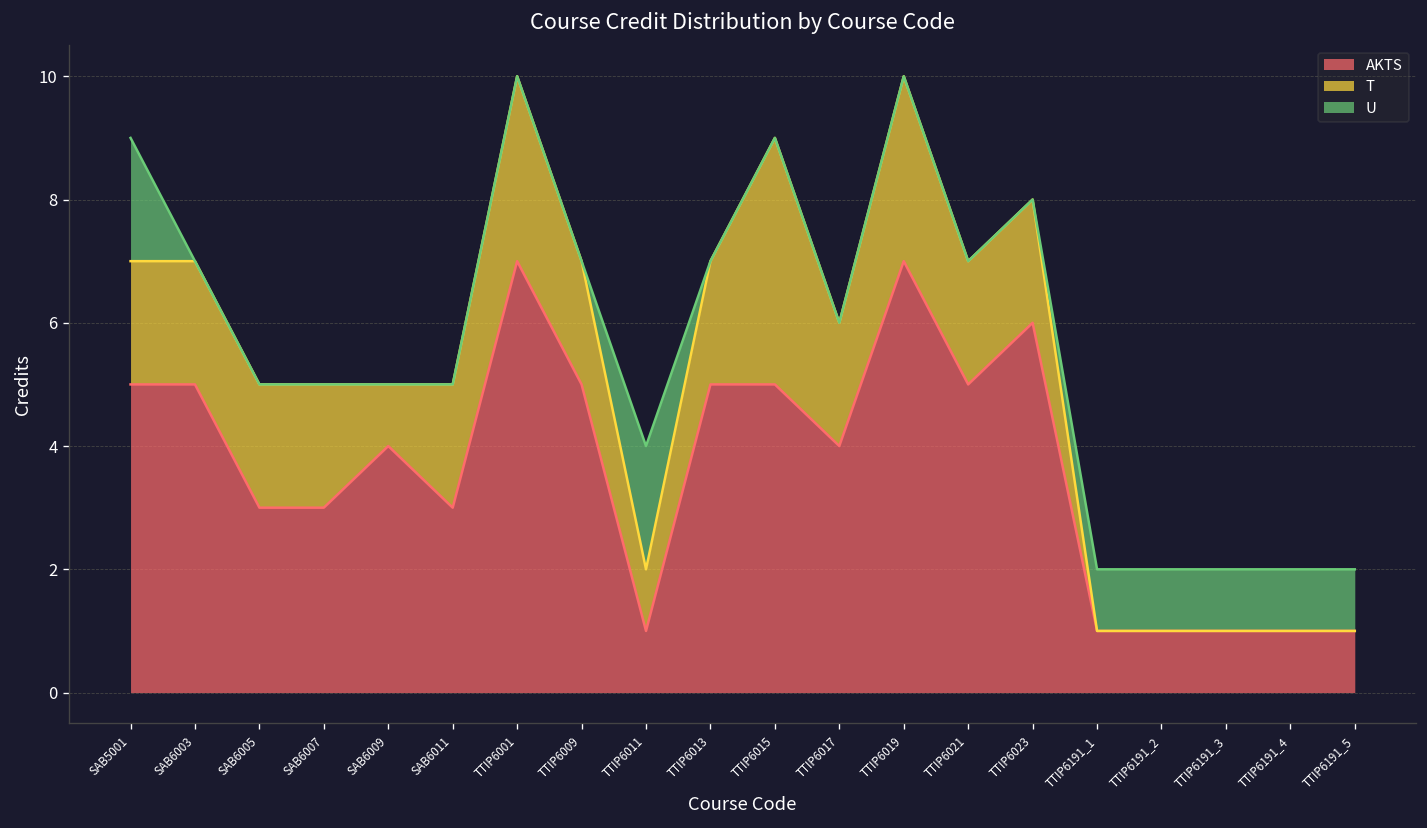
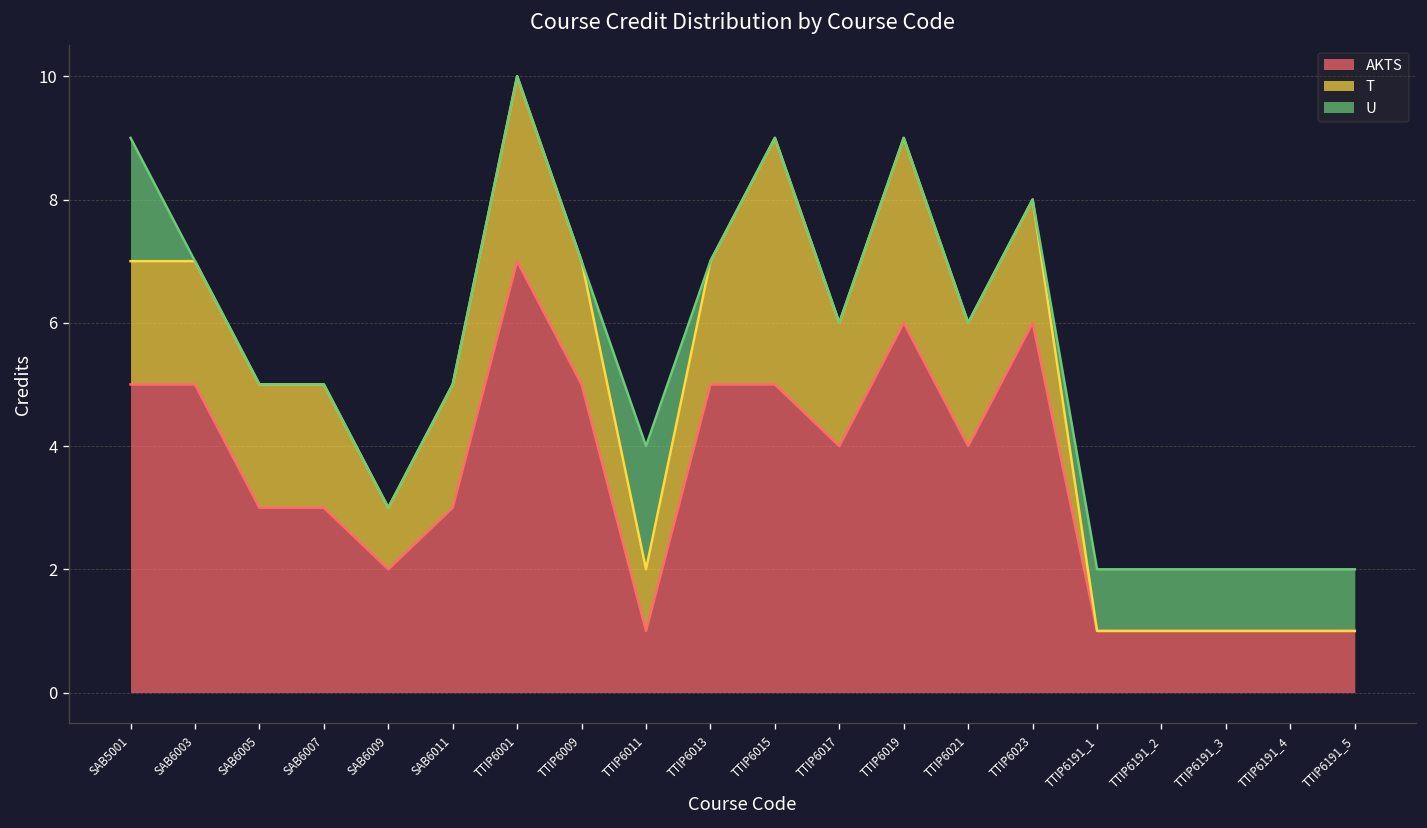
  {
    "AKTS": {
      "SAB5001": 5,
      "SAB6003": 5,
      "SAB6005": 3,
      "SAB6007": 3,
-     "SAB6009": 4,
+     "SAB6009": 2,
      "SAB6011": 3,
      "TTIP6001": 7,
      "TTIP6009": 5,
      "TTIP6011": 1,
      "TTIP6013": 5,
      "TTIP6015": 5,
      "TTIP6017": 4,
-     "TTIP6019": 7,
-     "TTIP6021": 5,
+     "TTIP6019": 6,
+     "TTIP6021": 4,
      "TTIP6023": 6
    },
    "T": {
      "SAB5001": 2,
      "TTIP6011": 1
    },
    "U": {
      "SAB5001": 2,
      "TTIP6011": 2,
      "TTIP6191_1": 1,
      "TTIP6191_2": 1,
      "TTIP6191_3": 1,
      "TTIP6191_4": 1,
      "TTIP6191_5": 1
    }
  }
